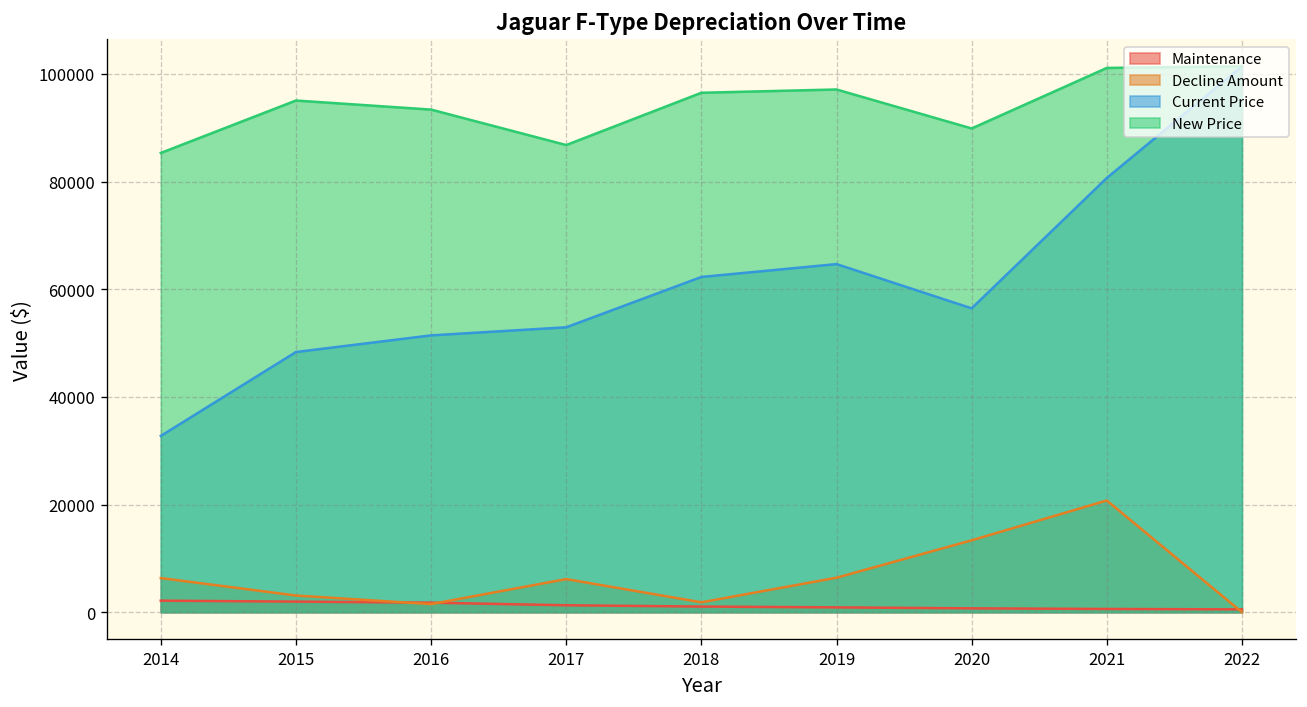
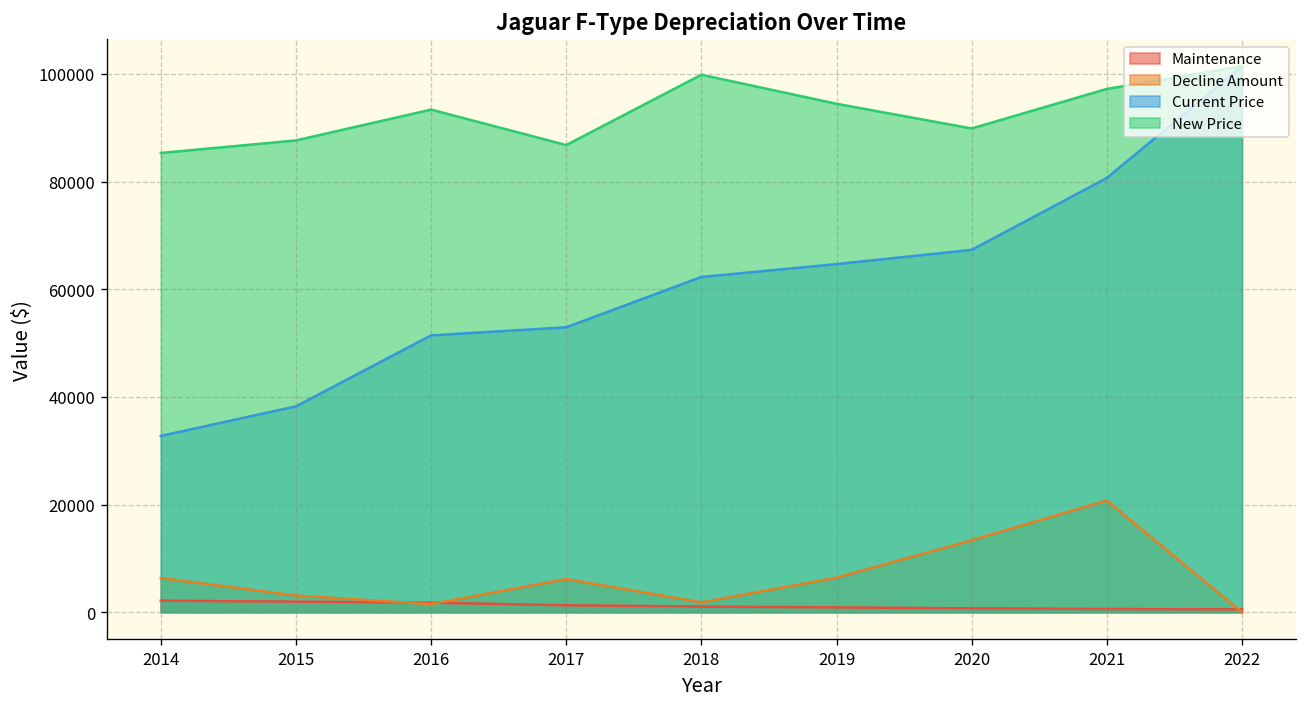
  {
    "Current Price": {
      "2014": 33000,
-     "2015": 48000,
+     "2015": 38000,
      "2016": 51000,
      "2017": 53000,
      "2018": 62000,
      "2019": 65000,
-     "2020": 56000,
+     "2020": 67000,
      "2021": 81000
    },
    "New Price": {
      "2014": 85000,
-     "2015": 95000,
+     "2015": 88000,
      "2016": 93000,
      "2017": 87000,
-     "2018": 96000,
-     "2019": 97000,
+     "2018": 100000,
+     "2019": 94000,
      "2020": 90000,
-     "2021": 101000
+     "2021": 97000
    }
  }
